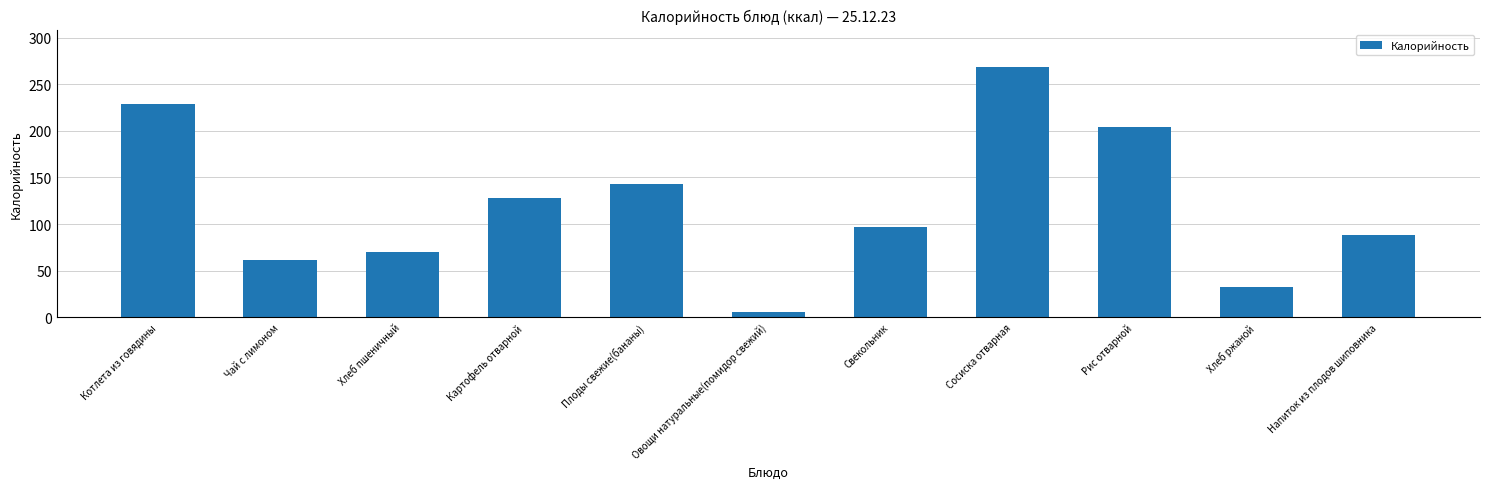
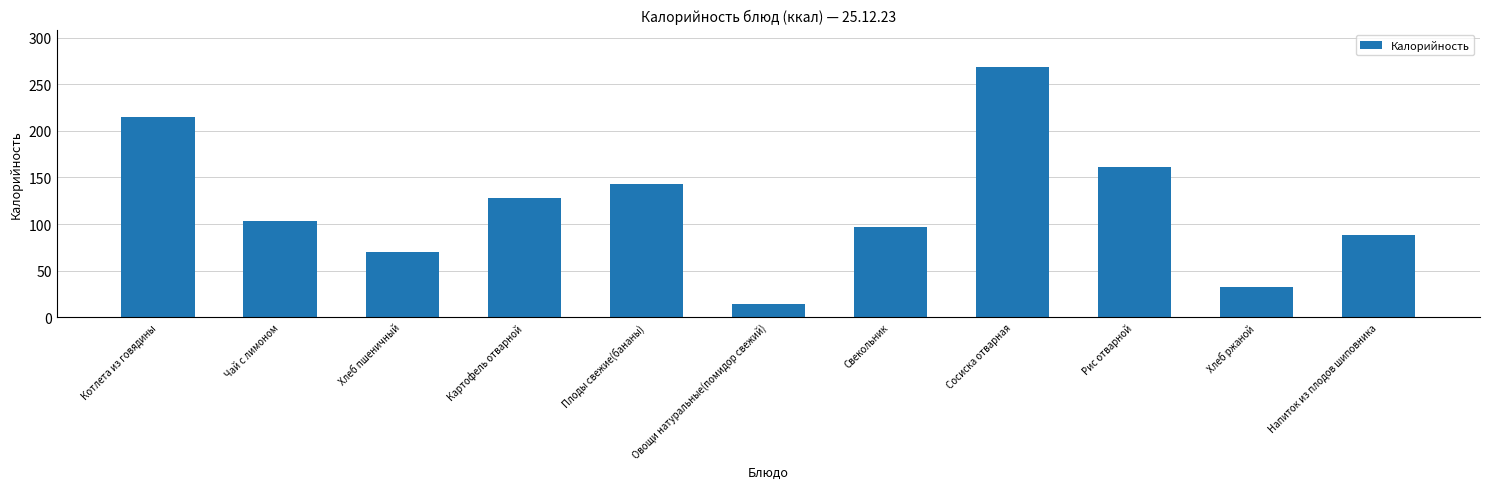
  {
-   "Котлета из говядины": 230,
-   "Чай с лимоном": 60,
+   "Котлета из говядины": 210,
+   "Чай с лимоном": 100,
    "Хлеб пшеничный": 70,
    "Картофель отварной": 130,
    "Плоды свежие(бананы)": 140,
-   "Овощи натуральные(помидор свежий)": 5,
+   "Овощи натуральные(помидор свежий)": 14,
    "Свекольник": 100,
    "Сосиска отварная": 270,
-   "Рис отварной": 200,
+   "Рис отварной": 160,
    "Хлеб ржаной": 30,
    "Напиток из плодов шиповника": 90
  }
